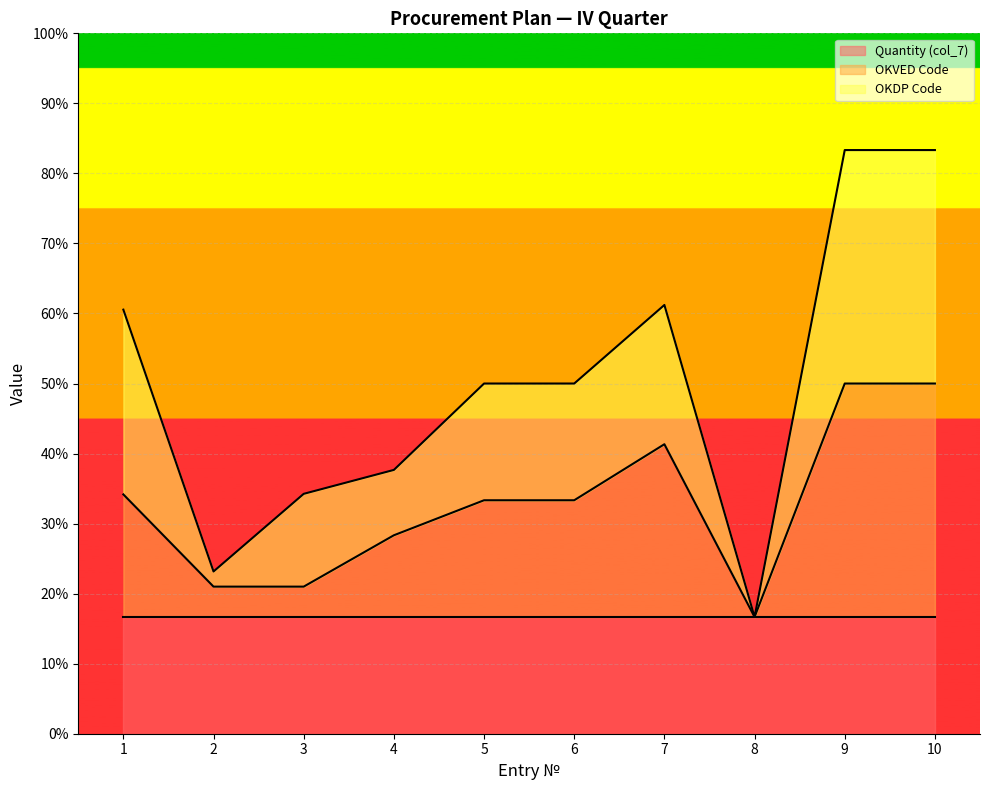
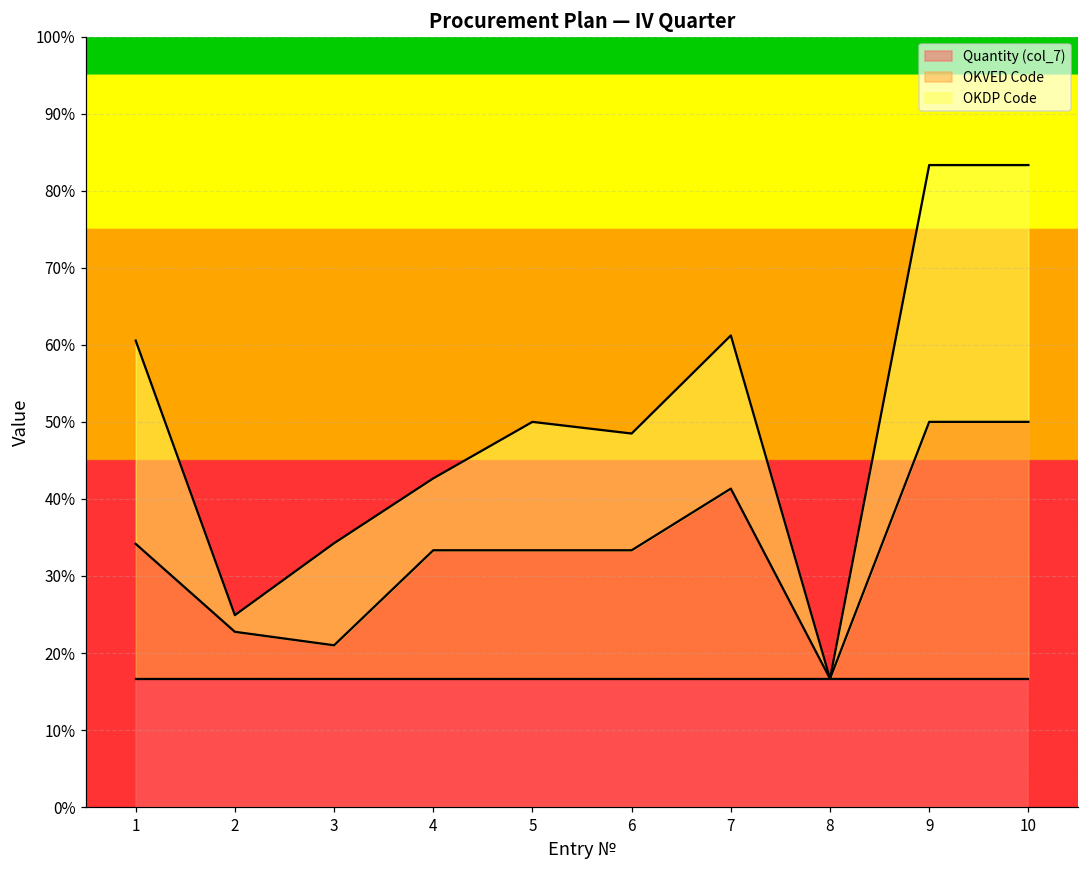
  {
    "Quantity (col_7)": {
      "1": "17%",
      "2": "17%",
      "3": "17%",
      "4": "17%",
      "5": "17%",
      "6": "17%",
      "7": "17%",
      "9": "17%",
      "10": "17%"
    },
    "OKVED Code": {
-     "2": "21%",
-     "4": "28%"
+     "2": "23%",
+     "4": "33%"
    },
    "OKDP Code": {
      "2": "2%",
      "4": "9%",
-     "6": "17%"
+     "6": "15%"
    }
  }
